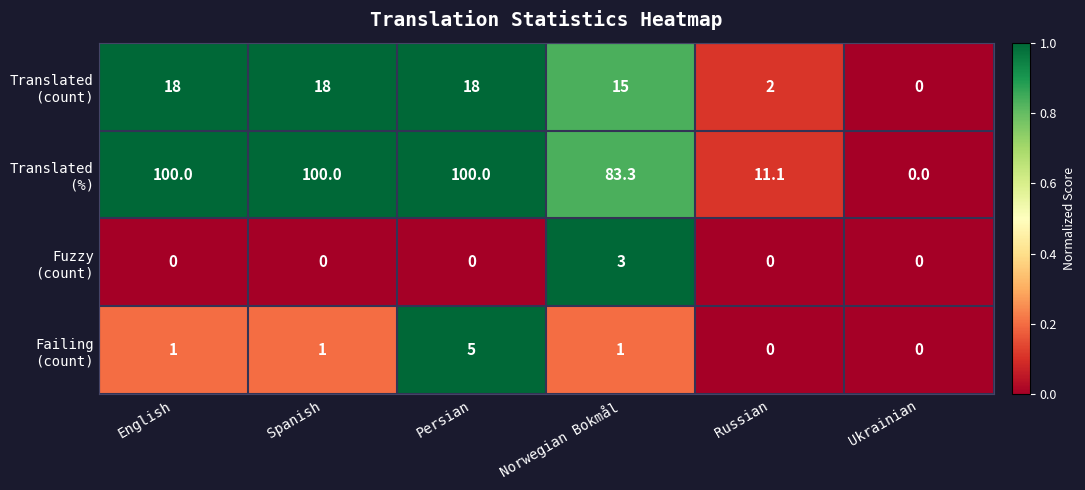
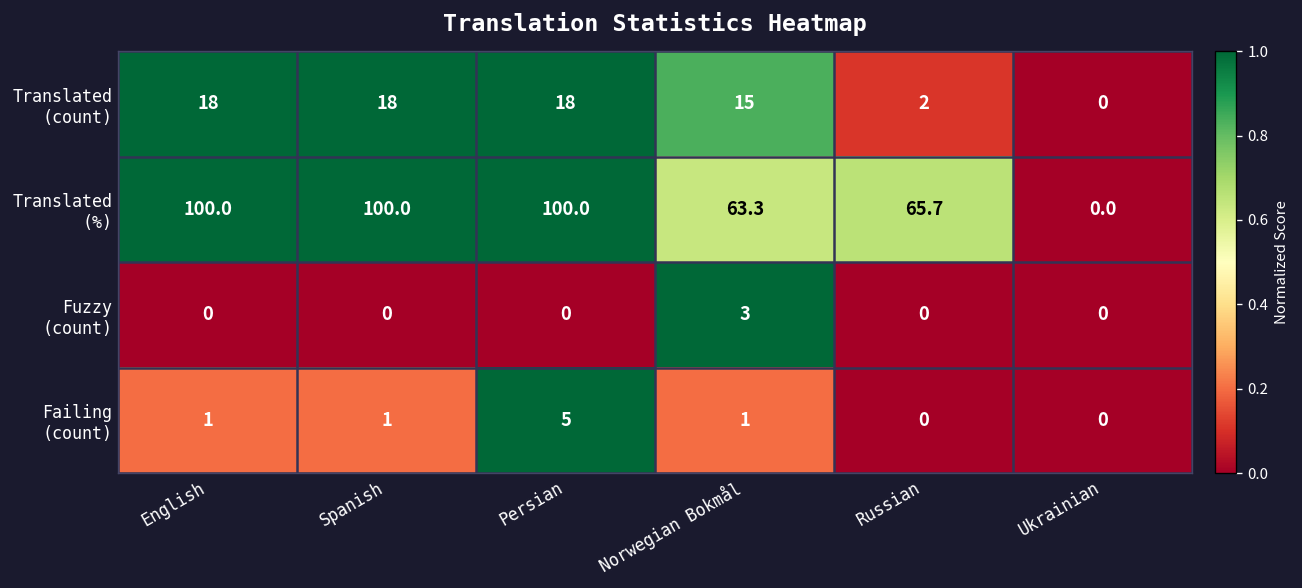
  {
    "Translated (count)": {
      "English": 18,
      "Spanish": 18,
      "Persian": 18,
      "Norwegian Bokmål": 15,
      "Russian": 2,
      "Ukrainian": 0
    },
    "Translated (%)": {
      "English": 100.0,
      "Spanish": 100.0,
      "Persian": 100.0,
-     "Norwegian Bokmål": 83.3,
-     "Russian": 11.1,
+     "Norwegian Bokmål": 63.3,
+     "Russian": 65.7,
      "Ukrainian": 0.0
    },
    "Fuzzy (count)": {
      "English": 0,
      "Spanish": 0,
      "Persian": 0,
      "Norwegian Bokmål": 3,
      "Russian": 0,
      "Ukrainian": 0
    },
    "Failing (count)": {
      "English": 1,
      "Spanish": 1,
      "Persian": 5,
      "Norwegian Bokmål": 1,
      "Russian": 0,
      "Ukrainian": 0
    }
  }
